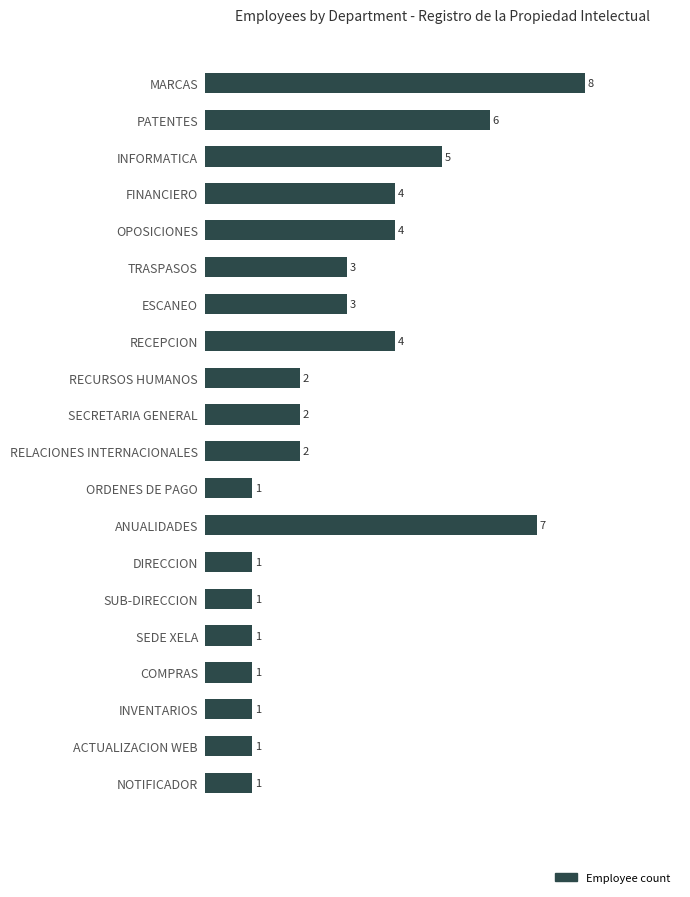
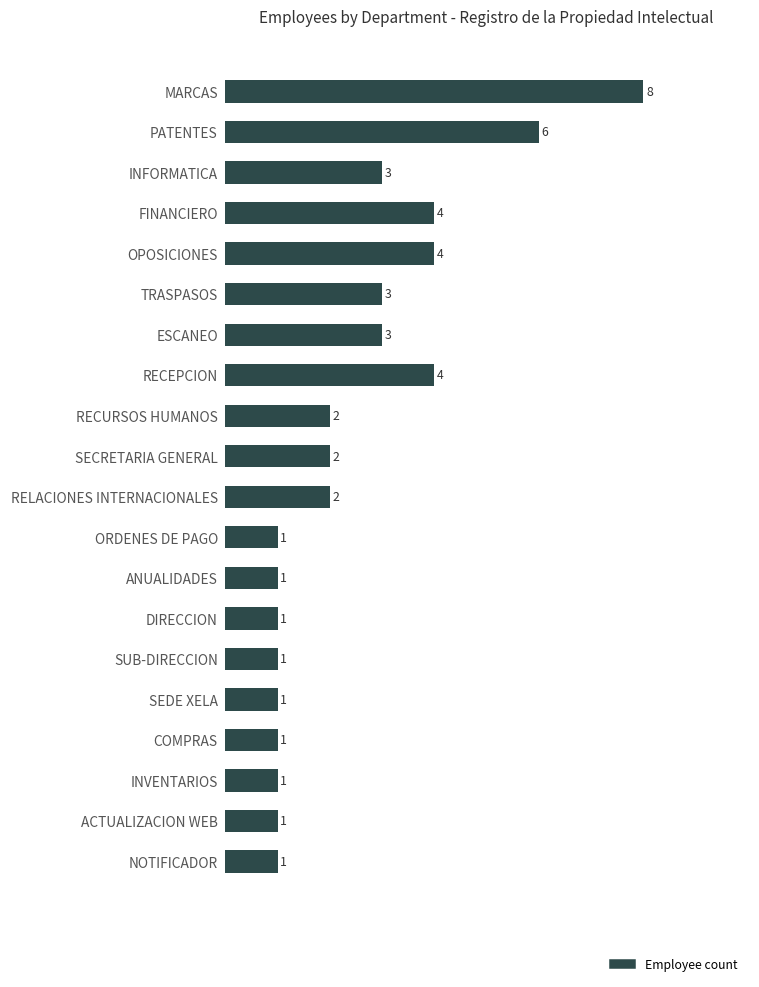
  {
    "MARCAS": 8,
    "PATENTES": 6,
-   "INFORMATICA": 5,
+   "INFORMATICA": 3,
    "FINANCIERO": 4,
    "OPOSICIONES": 4,
    "TRASPASOS": 3,
    "ESCANEO": 3,
    "RECEPCION": 4,
    "RECURSOS HUMANOS": 2,
    "SECRETARIA GENERAL": 2,
    "RELACIONES INTERNACIONALES": 2,
    "ORDENES DE PAGO": 1,
-   "ANUALIDADES": 7,
+   "ANUALIDADES": 1,
    "DIRECCION": 1,
    "SUB-DIRECCION": 1,
    "SEDE XELA": 1,
    "COMPRAS": 1,
    "INVENTARIOS": 1,
    "ACTUALIZACION WEB": 1,
    "NOTIFICADOR": 1
  }
